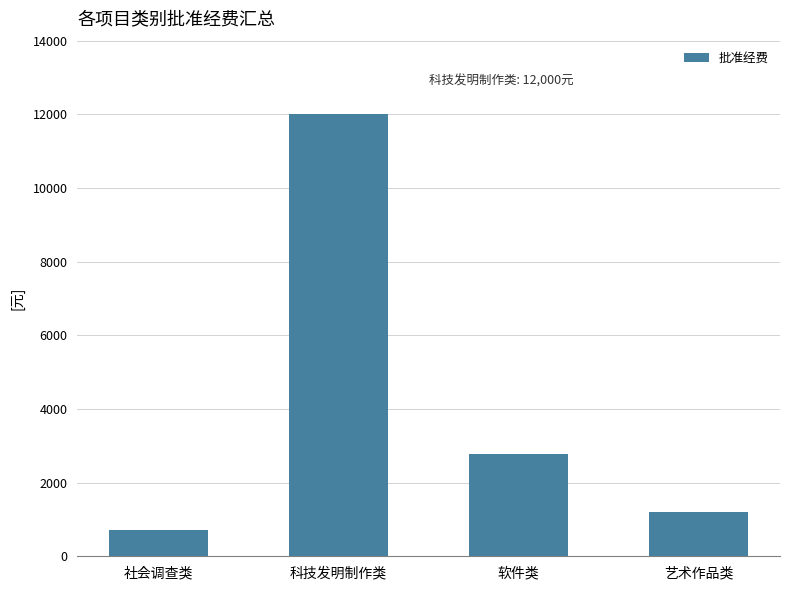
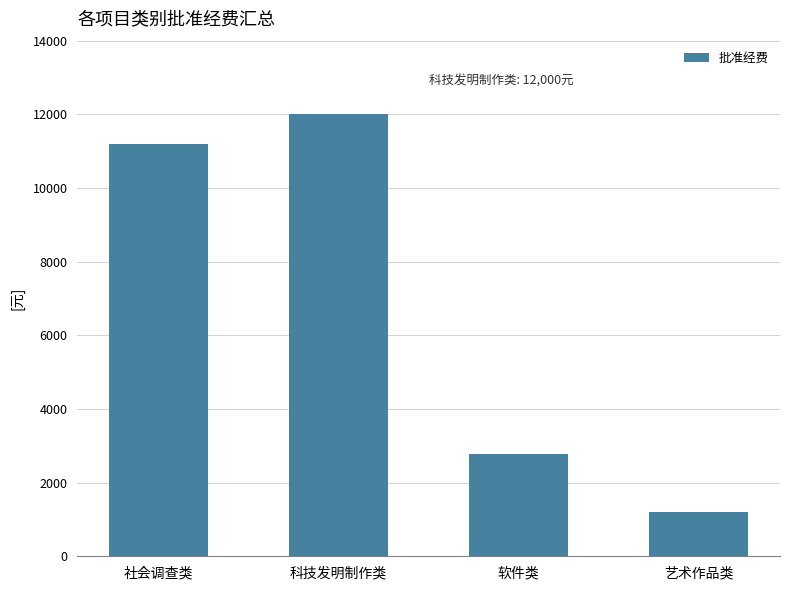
  {
-   "社会调查类": 700,
+   "社会调查类": 11200,
    "科技发明制作类": 12000,
    "软件类": 2800,
    "艺术作品类": 1200
  }
